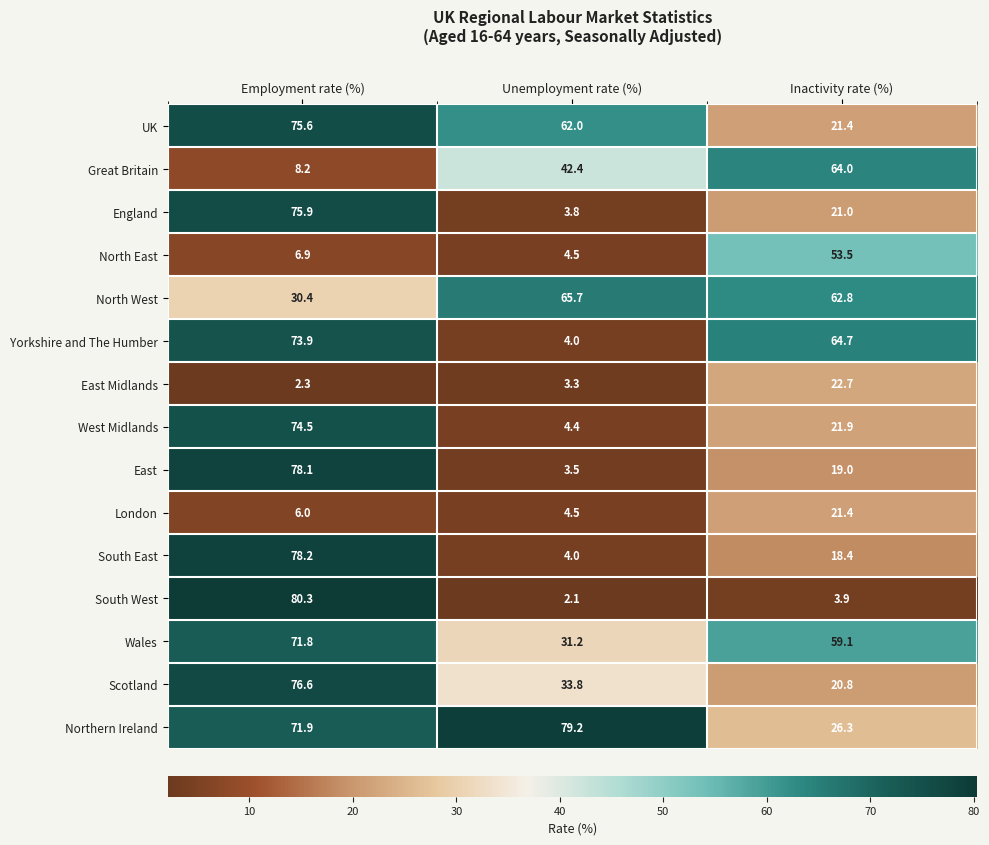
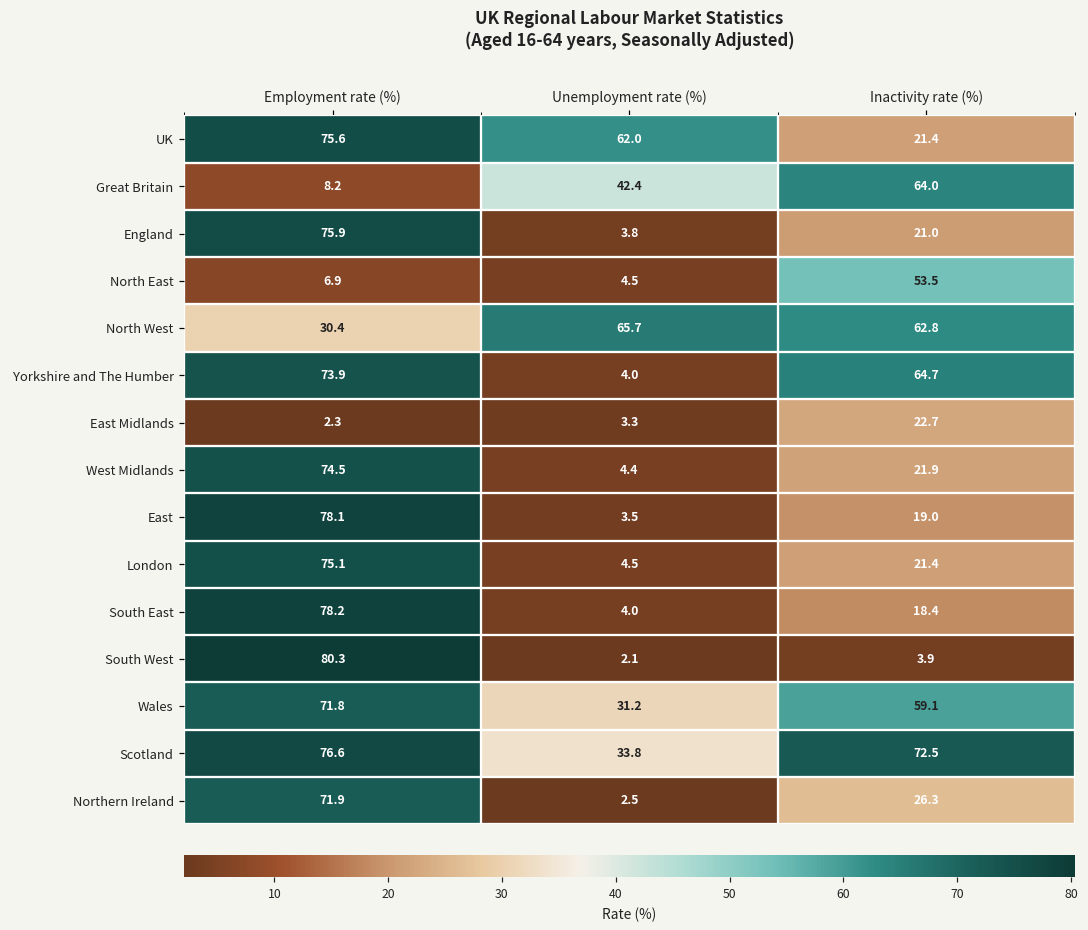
  {
    "UK": {
      "Employment rate (%)": 75.6,
      "Unemployment rate (%)": 62.0,
      "Inactivity rate (%)": 21.4
    },
    "Great Britain": {
      "Employment rate (%)": 8.2,
      "Unemployment rate (%)": 42.4,
      "Inactivity rate (%)": 64.0
    },
    "England": {
      "Employment rate (%)": 75.9,
      "Unemployment rate (%)": 3.8,
      "Inactivity rate (%)": 21.0
    },
    "North East": {
      "Employment rate (%)": 6.9,
      "Unemployment rate (%)": 4.5,
      "Inactivity rate (%)": 53.5
    },
    "North West": {
      "Employment rate (%)": 30.4,
      "Unemployment rate (%)": 65.7,
      "Inactivity rate (%)": 62.8
    },
    "Yorkshire and The Humber": {
      "Employment rate (%)": 73.9,
      "Unemployment rate (%)": 4.0,
      "Inactivity rate (%)": 64.7
    },
    "East Midlands": {
      "Employment rate (%)": 2.3,
      "Unemployment rate (%)": 3.3,
      "Inactivity rate (%)": 22.7
    },
    "West Midlands": {
      "Employment rate (%)": 74.5,
      "Unemployment rate (%)": 4.4,
      "Inactivity rate (%)": 21.9
    },
    "East": {
      "Employment rate (%)": 78.1,
      "Unemployment rate (%)": 3.5,
      "Inactivity rate (%)": 19.0
    },
    "London": {
-     "Employment rate (%)": 6.0,
+     "Employment rate (%)": 75.1,
      "Unemployment rate (%)": 4.5,
      "Inactivity rate (%)": 21.4
    },
    "South East": {
      "Employment rate (%)": 78.2,
      "Unemployment rate (%)": 4.0,
      "Inactivity rate (%)": 18.4
    },
    "South West": {
      "Employment rate (%)": 80.3,
      "Unemployment rate (%)": 2.1,
      "Inactivity rate (%)": 3.9
    },
    "Wales": {
      "Employment rate (%)": 71.8,
      "Unemployment rate (%)": 31.2,
      "Inactivity rate (%)": 59.1
    },
    "Scotland": {
      "Employment rate (%)": 76.6,
      "Unemployment rate (%)": 33.8,
-     "Inactivity rate (%)": 20.8
+     "Inactivity rate (%)": 72.5
    },
    "Northern Ireland": {
      "Employment rate (%)": 71.9,
-     "Unemployment rate (%)": 79.2,
+     "Unemployment rate (%)": 2.5,
      "Inactivity rate (%)": 26.3
    }
  }
